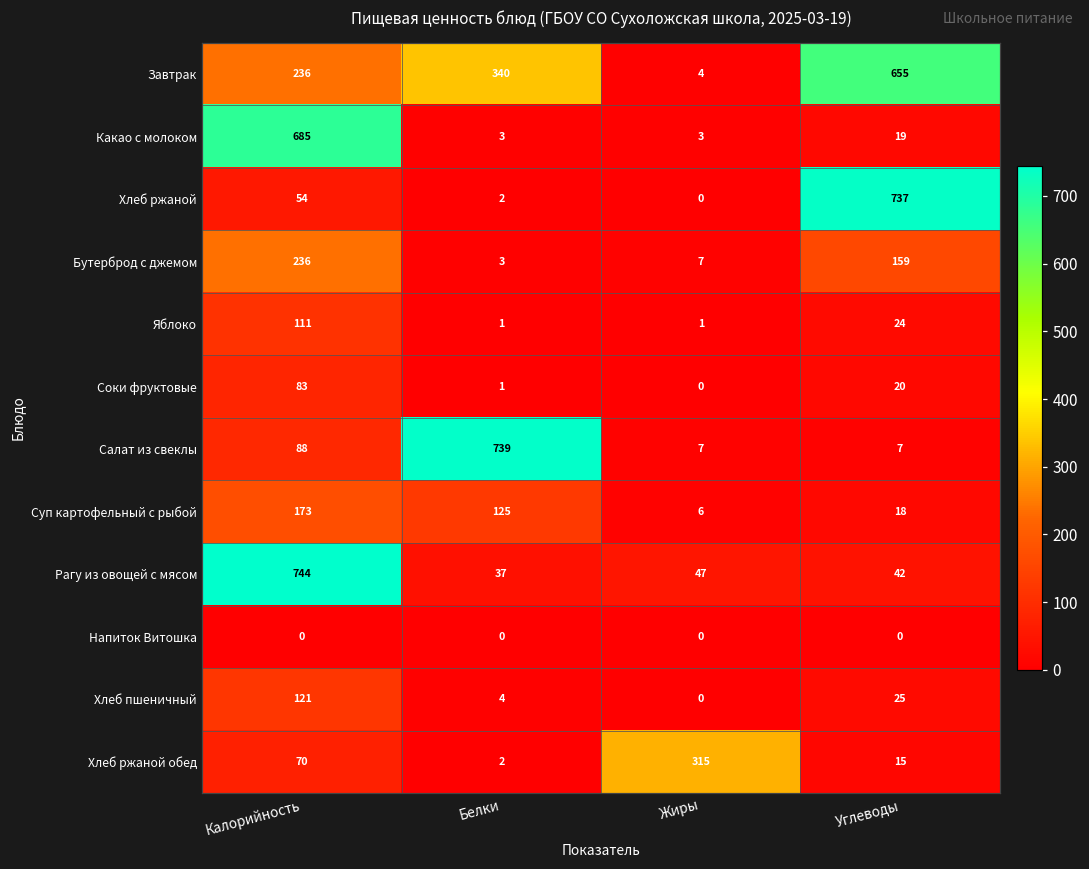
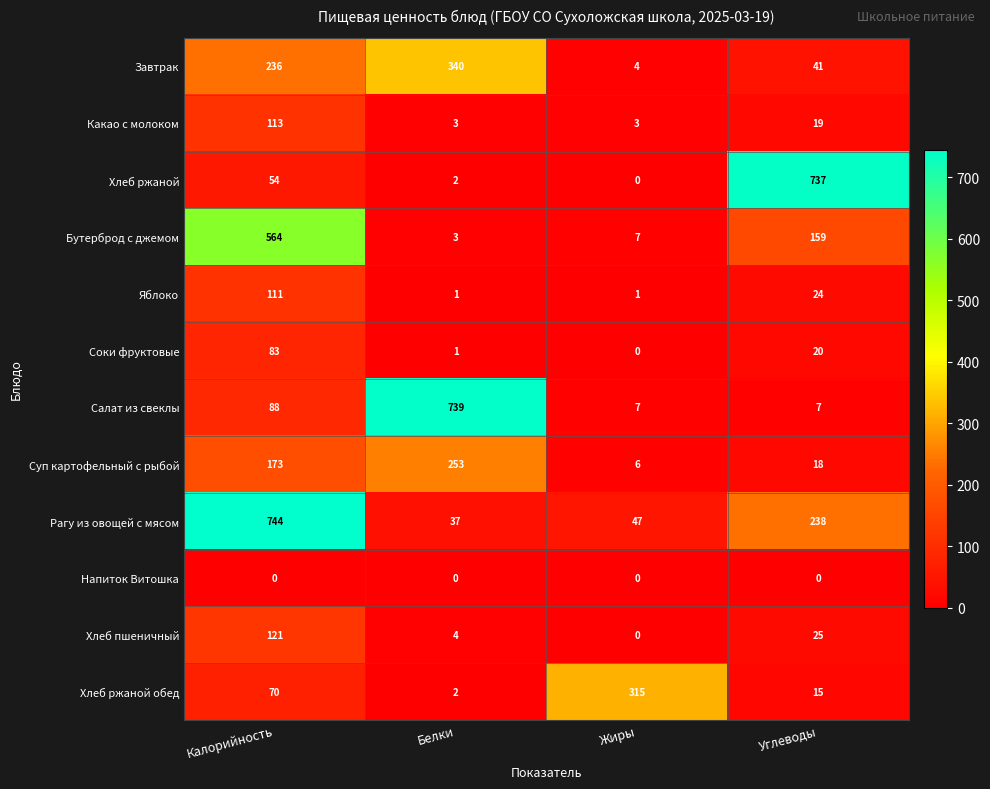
  {
    "Завтрак": {
      "Калорийность": 236,
      "Белки": 340,
      "Жиры": 4,
-     "Углеводы": 655
+     "Углеводы": 41
    },
    "Какао с молоком": {
-     "Калорийность": 685,
+     "Калорийность": 113,
      "Белки": 3,
      "Жиры": 3,
      "Углеводы": 19
    },
    "Хлеб ржаной": {
      "Калорийность": 54,
      "Белки": 2,
      "Жиры": 0,
      "Углеводы": 737
    },
    "Бутерброд с джемом": {
-     "Калорийность": 236,
+     "Калорийность": 564,
      "Белки": 3,
      "Жиры": 7,
      "Углеводы": 159
    },
    "Яблоко": {
      "Калорийность": 111,
      "Белки": 1,
      "Жиры": 1,
      "Углеводы": 24
    },
    "Соки фруктовые": {
      "Калорийность": 83,
      "Белки": 1,
      "Жиры": 0,
      "Углеводы": 20
    },
    "Салат из свеклы": {
      "Калорийность": 88,
      "Белки": 739,
      "Жиры": 7,
      "Углеводы": 7
    },
    "Суп картофельный с рыбой": {
      "Калорийность": 173,
-     "Белки": 125,
+     "Белки": 253,
      "Жиры": 6,
      "Углеводы": 18
    },
    "Рагу из овощей с мясом": {
      "Калорийность": 744,
      "Белки": 37,
      "Жиры": 47,
-     "Углеводы": 42
+     "Углеводы": 238
    },
    "Напиток Витошка": {
      "Калорийность": 0,
      "Белки": 0,
      "Жиры": 0,
      "Углеводы": 0
    },
    "Хлеб пшеничный": {
      "Калорийность": 121,
      "Белки": 4,
      "Жиры": 0,
      "Углеводы": 25
    },
    "Хлеб ржаной обед": {
      "Калорийность": 70,
      "Белки": 2,
      "Жиры": 315,
      "Углеводы": 15
    }
  }
